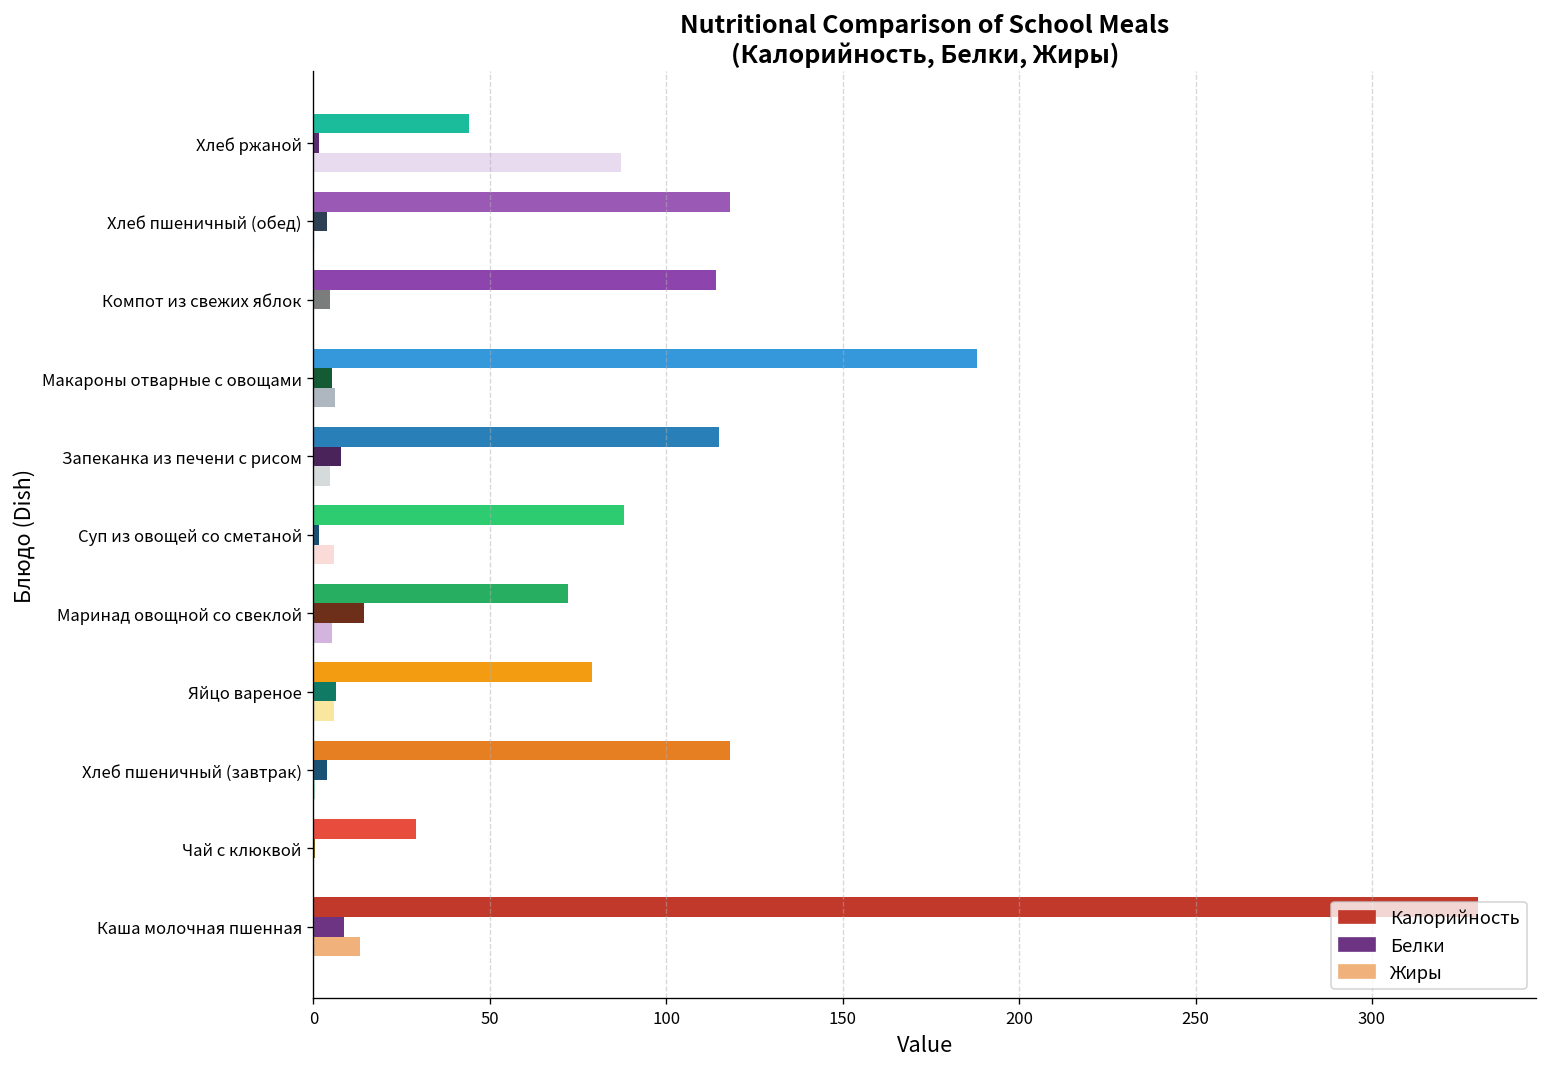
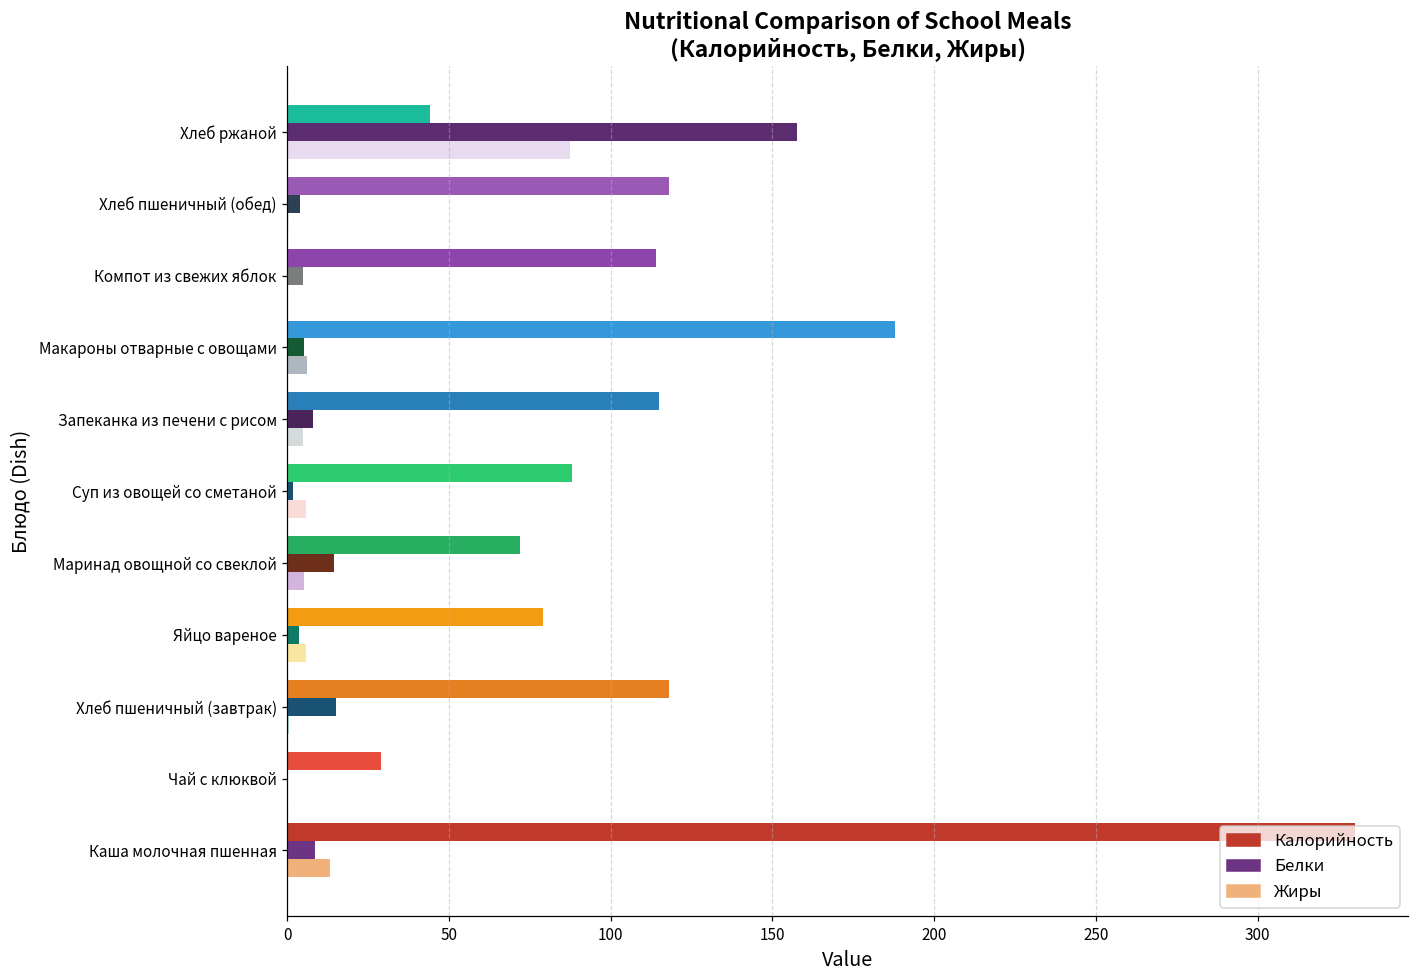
  {
-   "Хлеб ржаной": 2,
+   "Хлеб ржаной": 158,
    "Хлеб пшеничный (обед)": 4,
    "Компот из свежих яблок": 5,
    "Макароны отварные с овощами": 5,
    "Запеканка из печени с рисом": 8,
    "Суп из овощей со сметаной": 2,
    "Маринад овощной со свеклой": 14,
-   "Яйцо вареное": 6,
-   "Хлеб пшеничный (завтрак)": 4,
+   "Яйцо вареное": 4,
+   "Хлеб пшеничный (завтрак)": 15,
    "Каша молочная пшенная": 9
  }
